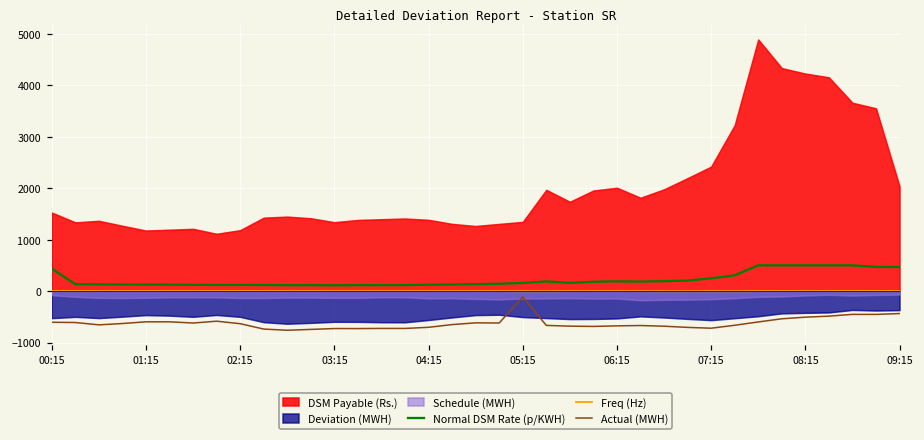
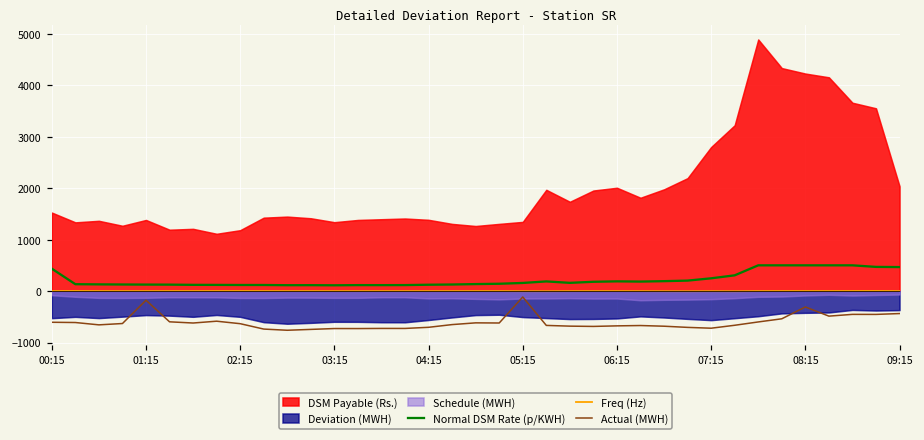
  {
    "Normal DSM Rate (p/KWH)": {
      "00:15": 400,
      "01:15": 100,
      "02:15": 100,
      "03:15": 100,
      "04:15": 100,
      "05:15": 200,
      "06:15": 200,
      "07:15": 200,
      "08:15": 500,
      "09:15": 500
    },
    "DSM Payable (Rs.)": {
      "00:15": 1500,
-     "01:15": 1200,
+     "01:15": 1400,
      "02:15": 1200,
      "03:15": 1300,
      "04:15": 1400,
      "05:15": 1300,
      "06:15": 2000,
-     "07:15": 2400,
+     "07:15": 2800,
      "08:15": 4200,
      "09:15": 2000
    },
    "Actual (MWH)": {
      "00:15": -600,
-     "01:15": -600,
+     "01:15": -200,
      "02:15": -600,
      "03:15": -700,
      "04:15": -700,
      "05:15": -100,
      "06:15": -700,
      "07:15": -700,
-     "08:15": -500,
+     "08:15": -300,
      "09:15": -400
    }
  }
